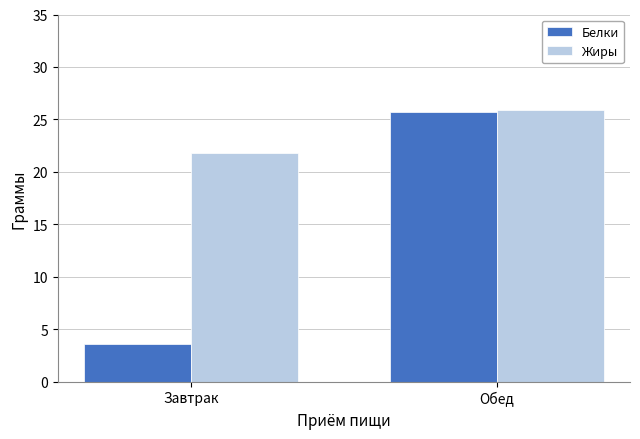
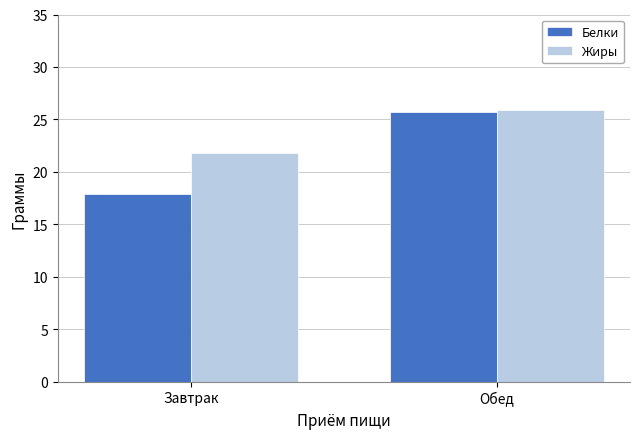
  {
    "Белки": {
-     "Завтрак": 3.5,
+     "Завтрак": 17.9,
      "Обед": 25.7
    },
    "Жиры": {
      "Завтрак": 21.8,
      "Обед": 25.9
    }
  }
